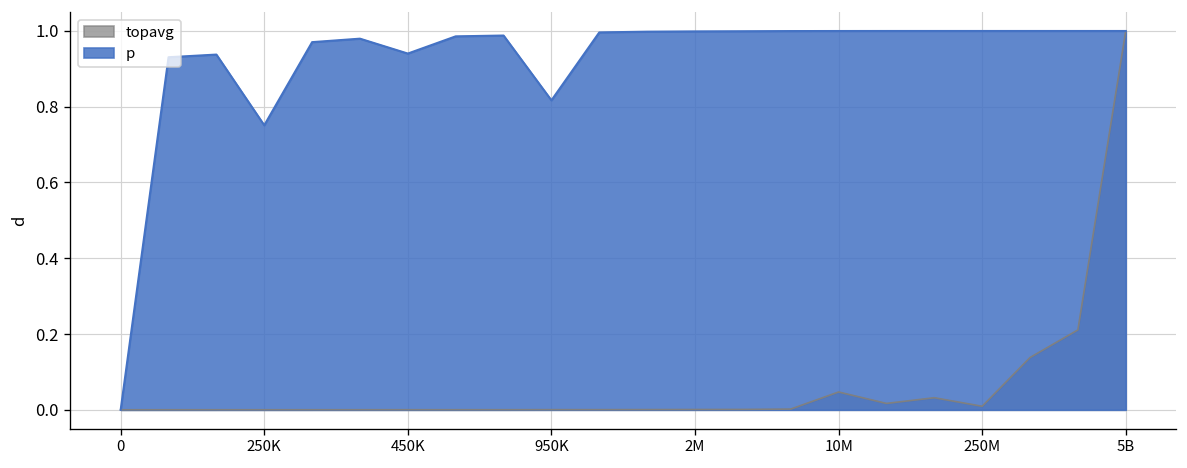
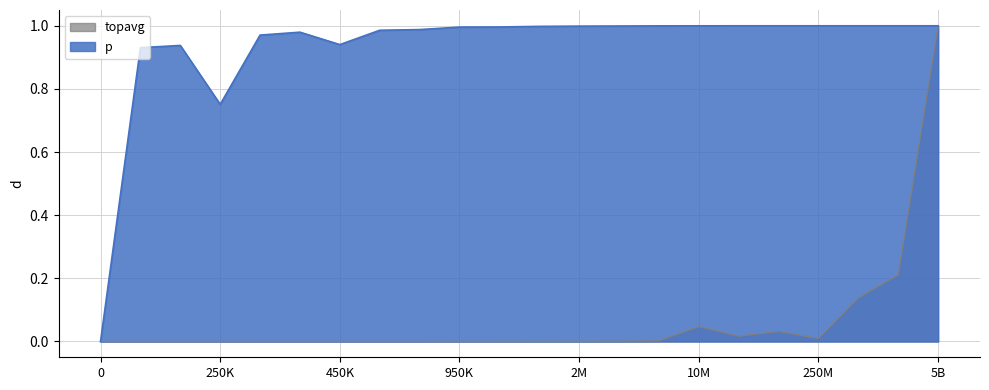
  {
    "topavg": {
      "250K": 0.00,
      "450K": 0.00,
      "950K": 0.00,
      "2M": 0.00,
      "10M": 0.05,
      "250M": 0.01
    },
    "p": {
      "250K": 0.75,
      "450K": 0.94,
-     "950K": 0.82,
+     "950K": 1.00,
      "2M": 1.00,
      "10M": 1.00,
      "250M": 1.00
    }
  }
